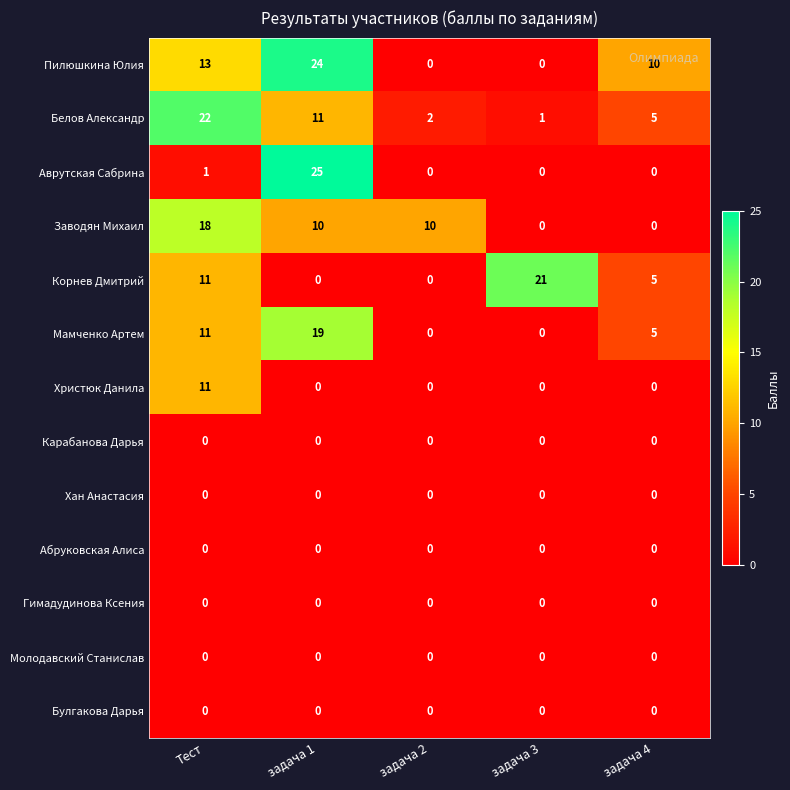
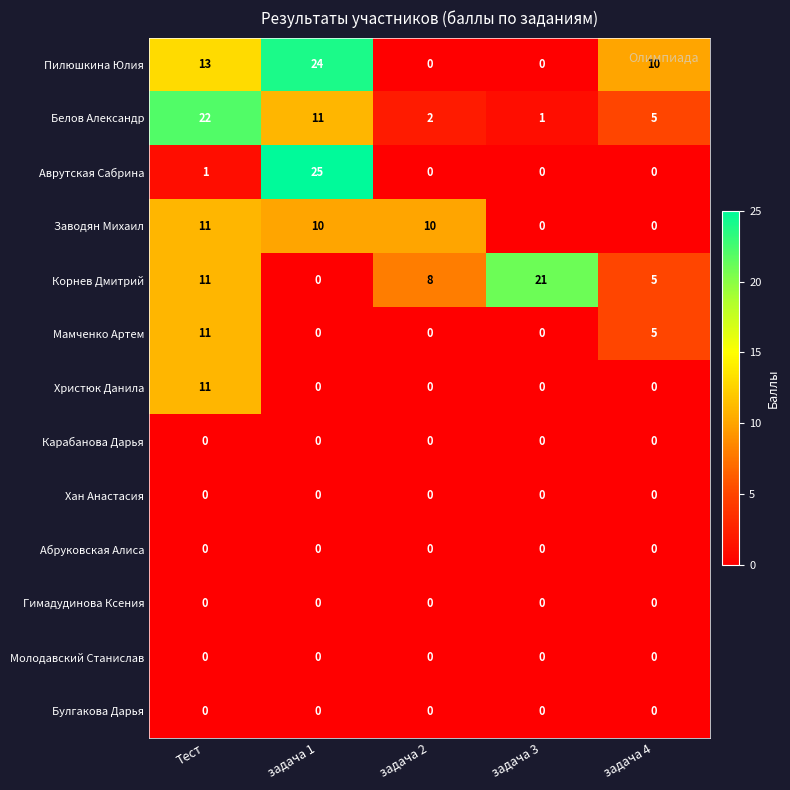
  {
    "Пилюшкина Юлия": {
      "Тест": 13,
      "задача 1": 24,
      "задача 2": 0,
      "задача 3": 0
    },
    "Белов Александр": {
      "Тест": 22,
      "задача 1": 11,
      "задача 2": 2,
      "задача 3": 1,
      "задача 4": 5
    },
    "Аврутская Сабрина": {
      "Тест": 1,
      "задача 1": 25,
      "задача 2": 0,
      "задача 3": 0,
      "задача 4": 0
    },
    "Заводян Михаил": {
-     "Тест": 18,
+     "Тест": 11,
      "задача 1": 10,
      "задача 2": 10,
      "задача 3": 0,
      "задача 4": 0
    },
    "Корнев Дмитрий": {
      "Тест": 11,
      "задача 1": 0,
-     "задача 2": 0,
+     "задача 2": 8,
      "задача 3": 21,
      "задача 4": 5
    },
    "Мамченко Артем": {
      "Тест": 11,
-     "задача 1": 19,
+     "задача 1": 0,
      "задача 2": 0,
      "задача 3": 0,
      "задача 4": 5
    },
    "Христюк Данила": {
      "Тест": 11,
      "задача 1": 0,
      "задача 2": 0,
      "задача 3": 0,
      "задача 4": 0
    },
    "Карабанова Дарья": {
      "Тест": 0,
      "задача 1": 0,
      "задача 2": 0,
      "задача 3": 0,
      "задача 4": 0
    },
    "Хан Анастасия": {
      "Тест": 0,
      "задача 1": 0,
      "задача 2": 0,
      "задача 3": 0,
      "задача 4": 0
    },
    "Абруковская Алиса": {
      "Тест": 0,
      "задача 1": 0,
      "задача 2": 0,
      "задача 3": 0,
      "задача 4": 0
    },
    "Гимадудинова Ксения": {
      "Тест": 0,
      "задача 1": 0,
      "задача 2": 0,
      "задача 3": 0,
      "задача 4": 0
    },
    "Молодавский Станислав": {
      "Тест": 0,
      "задача 1": 0,
      "задача 2": 0,
      "задача 3": 0,
      "задача 4": 0
    },
    "Булгакова Дарья": {
      "Тест": 0,
      "задача 1": 0,
      "задача 2": 0,
      "задача 3": 0,
      "задача 4": 0
    }
  }
